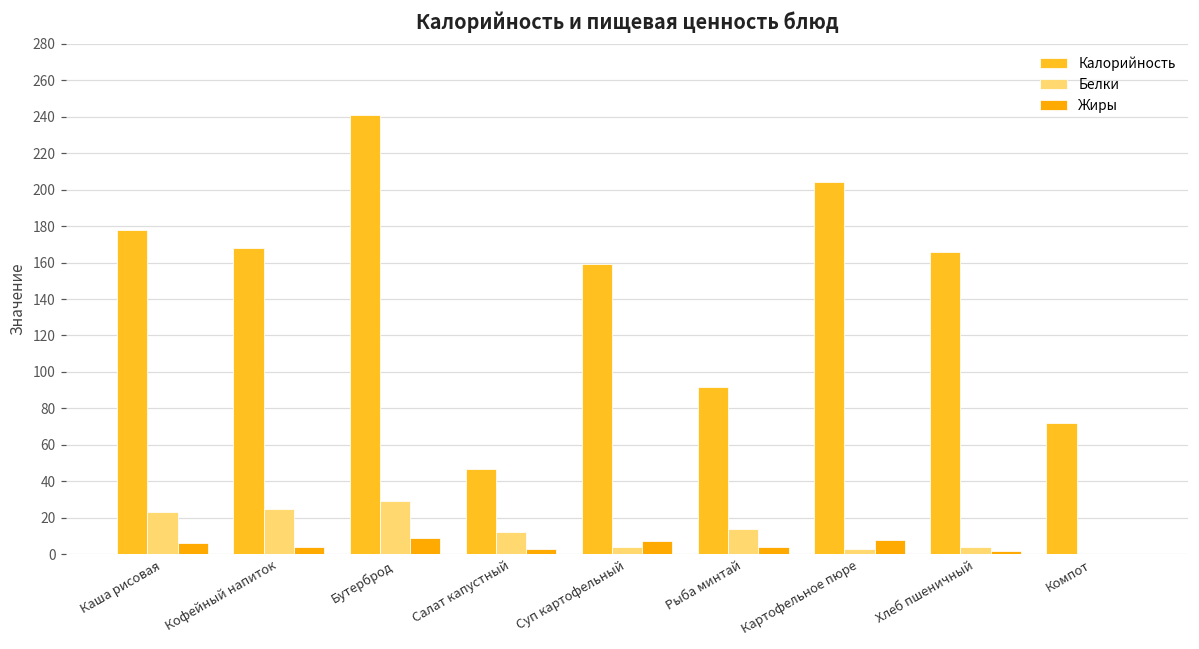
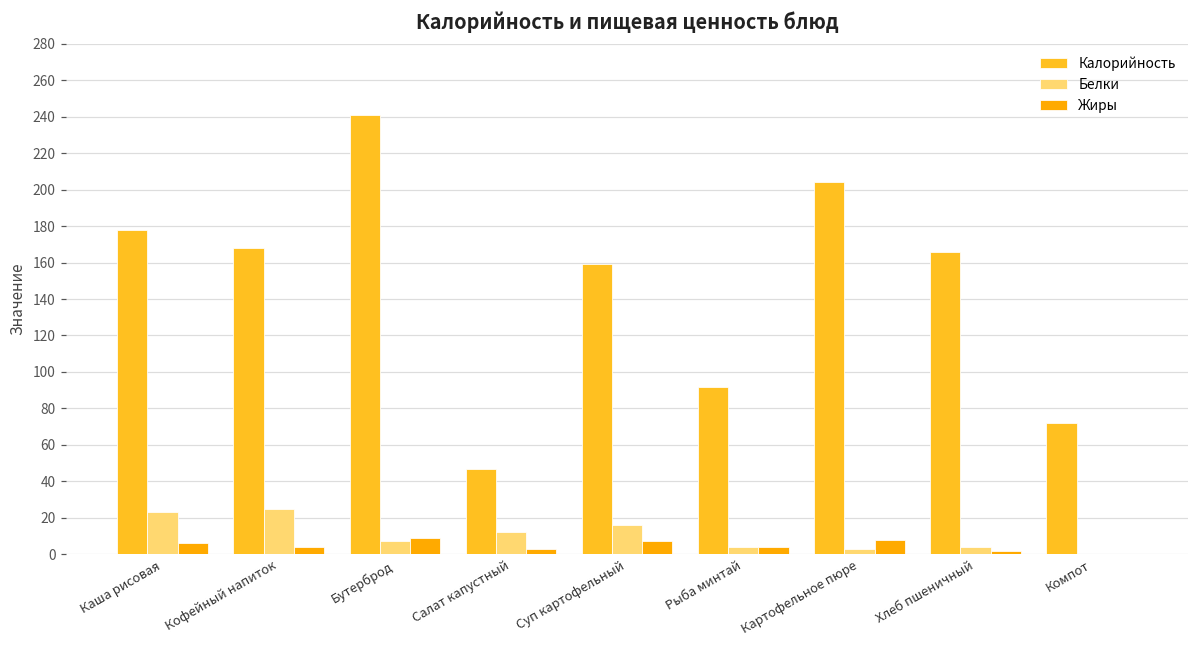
  {
    "Белки": {
      "Каша рисовая": 23,
      "Кофейный напиток": 25,
-     "Бутерброд": 29,
+     "Бутерброд": 7,
      "Салат капустный": 12,
-     "Суп картофельный": 4,
-     "Рыба минтай": 14,
+     "Суп картофельный": 16,
+     "Рыба минтай": 4,
      "Картофельное пюре": 3,
      "Хлеб пшеничный": 4,
      "Компот": 0
    }
  }
